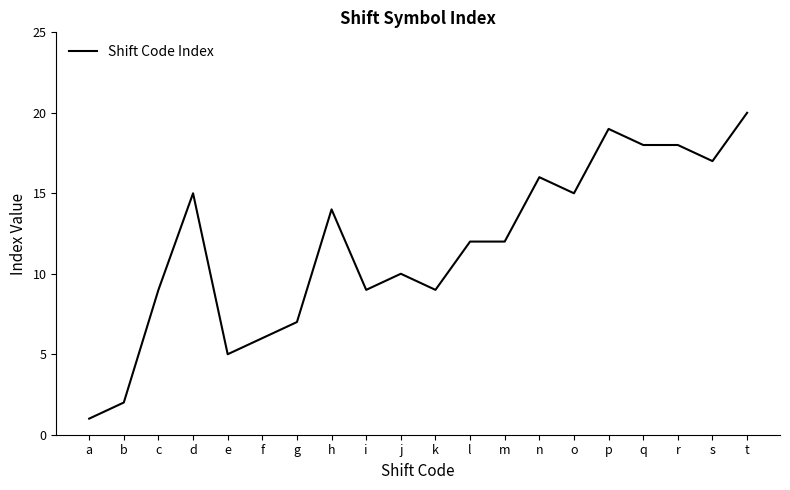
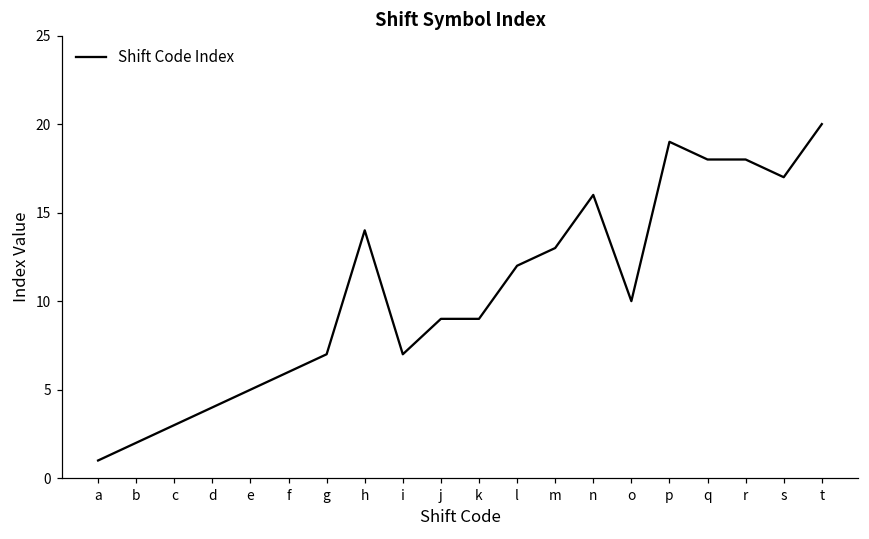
  {
    "a": 1,
    "b": 2,
-   "c": 9,
-   "d": 15,
+   "c": 3,
+   "d": 4,
    "e": 5,
    "f": 6,
    "g": 7,
    "h": 14,
-   "i": 9,
-   "j": 10,
+   "i": 7,
+   "j": 9,
    "k": 9,
    "l": 12,
-   "m": 12,
+   "m": 13,
    "n": 16,
-   "o": 15,
+   "o": 10,
    "p": 19,
    "q": 18,
    "r": 18,
    "s": 17,
    "t": 20
  }
